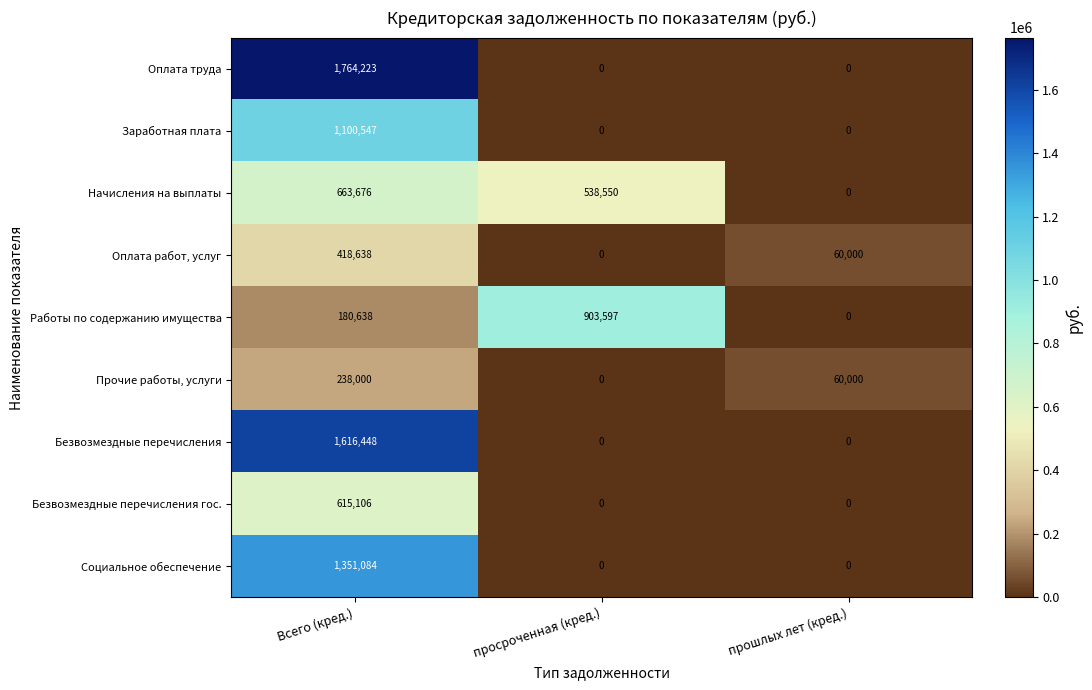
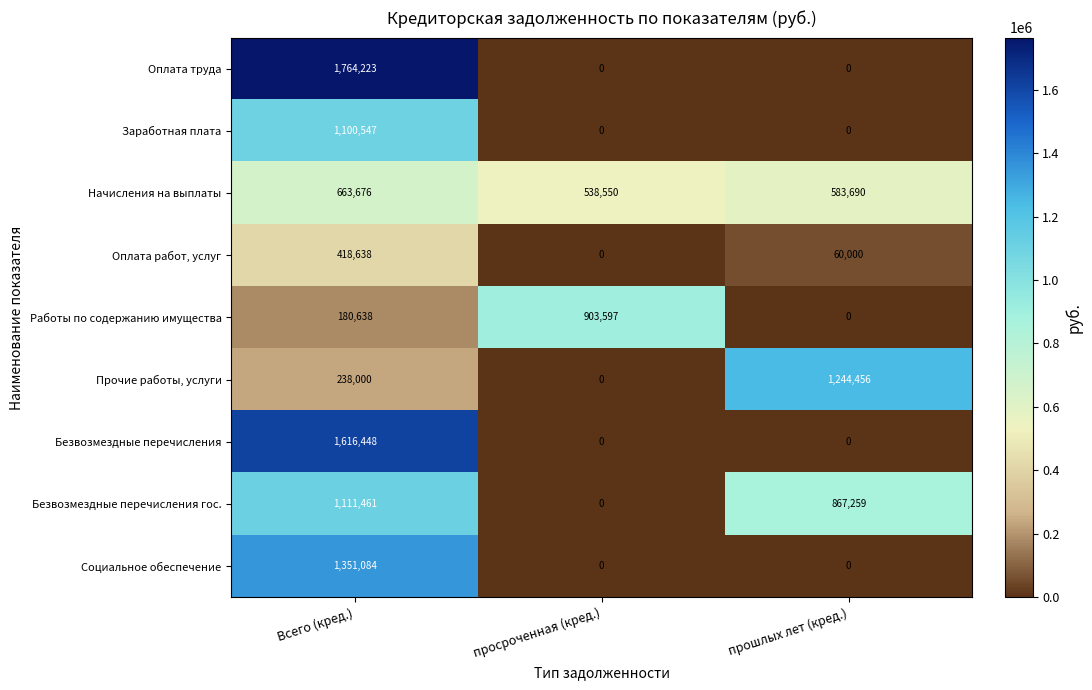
  {
    "Оплата труда": {
      "Всего (кред.)": "1,764,223",
      "просроченная (кред.)": "0",
      "прошлых лет (кред.)": "0"
    },
    "Заработная плата": {
      "Всего (кред.)": "1,100,547",
      "просроченная (кред.)": "0",
      "прошлых лет (кред.)": "0"
    },
    "Начисления на выплаты": {
      "Всего (кред.)": "663,676",
      "просроченная (кред.)": "538,550",
-     "прошлых лет (кред.)": "0"
+     "прошлых лет (кред.)": "583,690"
    },
    "Оплата работ, услуг": {
      "Всего (кред.)": "418,638",
      "просроченная (кред.)": "0",
      "прошлых лет (кред.)": "60,000"
    },
    "Работы по содержанию имущества": {
      "Всего (кред.)": "180,638",
      "просроченная (кред.)": "903,597",
      "прошлых лет (кред.)": "0"
    },
    "Прочие работы, услуги": {
      "Всего (кред.)": "238,000",
      "просроченная (кред.)": "0",
-     "прошлых лет (кред.)": "60,000"
+     "прошлых лет (кред.)": "1,244,456"
    },
    "Безвозмездные перечисления": {
      "Всего (кред.)": "1,616,448",
      "просроченная (кред.)": "0",
      "прошлых лет (кред.)": "0"
    },
    "Безвозмездные перечисления гос.": {
-     "Всего (кред.)": "615,106",
+     "Всего (кред.)": "1,111,461",
      "просроченная (кред.)": "0",
-     "прошлых лет (кред.)": "0"
+     "прошлых лет (кред.)": "867,259"
    },
    "Социальное обеспечение": {
      "Всего (кред.)": "1,351,084",
      "просроченная (кред.)": "0",
      "прошлых лет (кред.)": "0"
    }
  }
